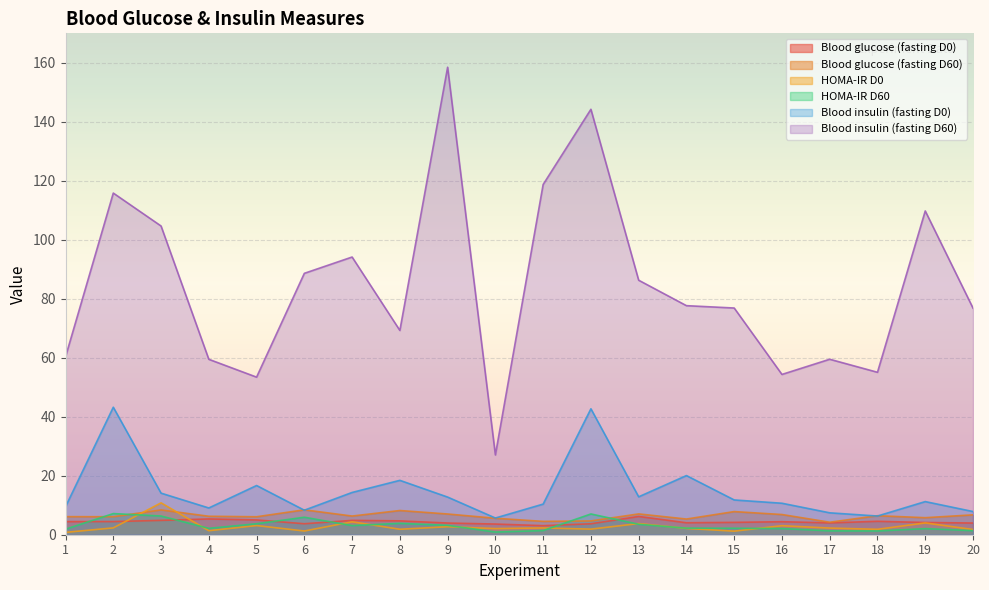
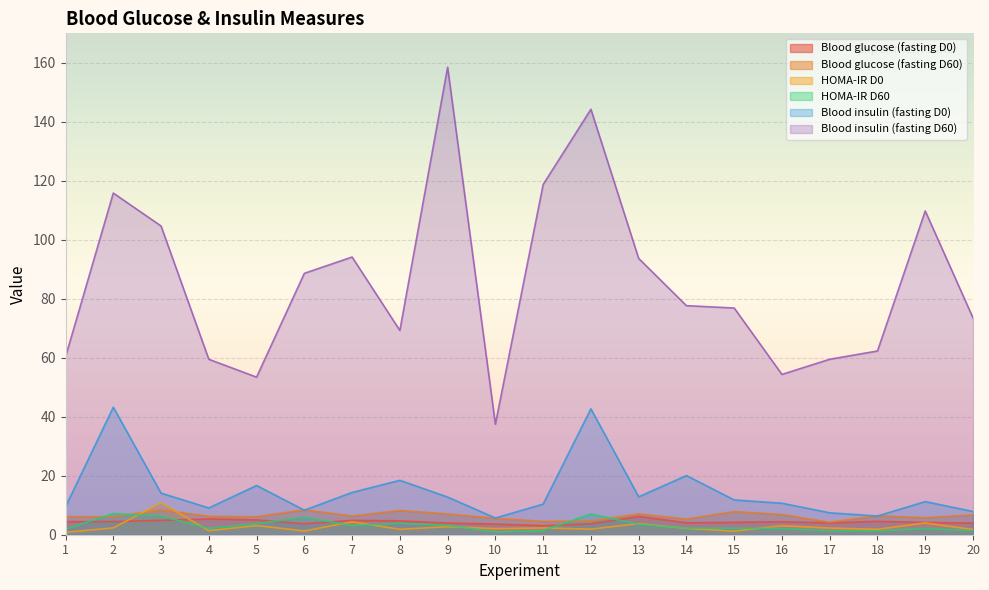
  {
    "HOMA-IR D60": {
      "1": 2,
      "2": 7,
      "3": 6,
      "6": 6,
      "7": 3,
      "10": 1,
      "11": 1,
      "12": 7,
      "15": 2,
      "16": 2,
      "17": 1,
      "19": 2
    },
    "Blood insulin (fasting D0)": {
      "1": 9,
      "2": 43,
      "3": 14,
      "4": 9,
      "5": 17,
      "7": 14,
      "8": 18,
      "9": 13,
      "11": 10,
      "12": 43,
      "13": 13,
      "14": 20,
      "15": 12,
      "16": 11,
      "17": 7,
      "19": 11,
      "20": 8
    },
    "Blood insulin (fasting D60)": {
      "1": 60,
      "2": 116,
      "3": 105,
      "4": 59,
      "5": 53,
      "6": 89,
      "7": 94,
      "8": 69,
      "9": 159,
-     "10": 27,
+     "10": 37,
      "11": 119,
      "12": 144,
-     "13": 86,
+     "13": 94,
      "14": 78,
      "15": 77,
      "16": 54,
      "17": 59,
-     "18": 55,
+     "18": 62,
      "19": 110,
-     "20": 77
+     "20": 74
    }
  }
